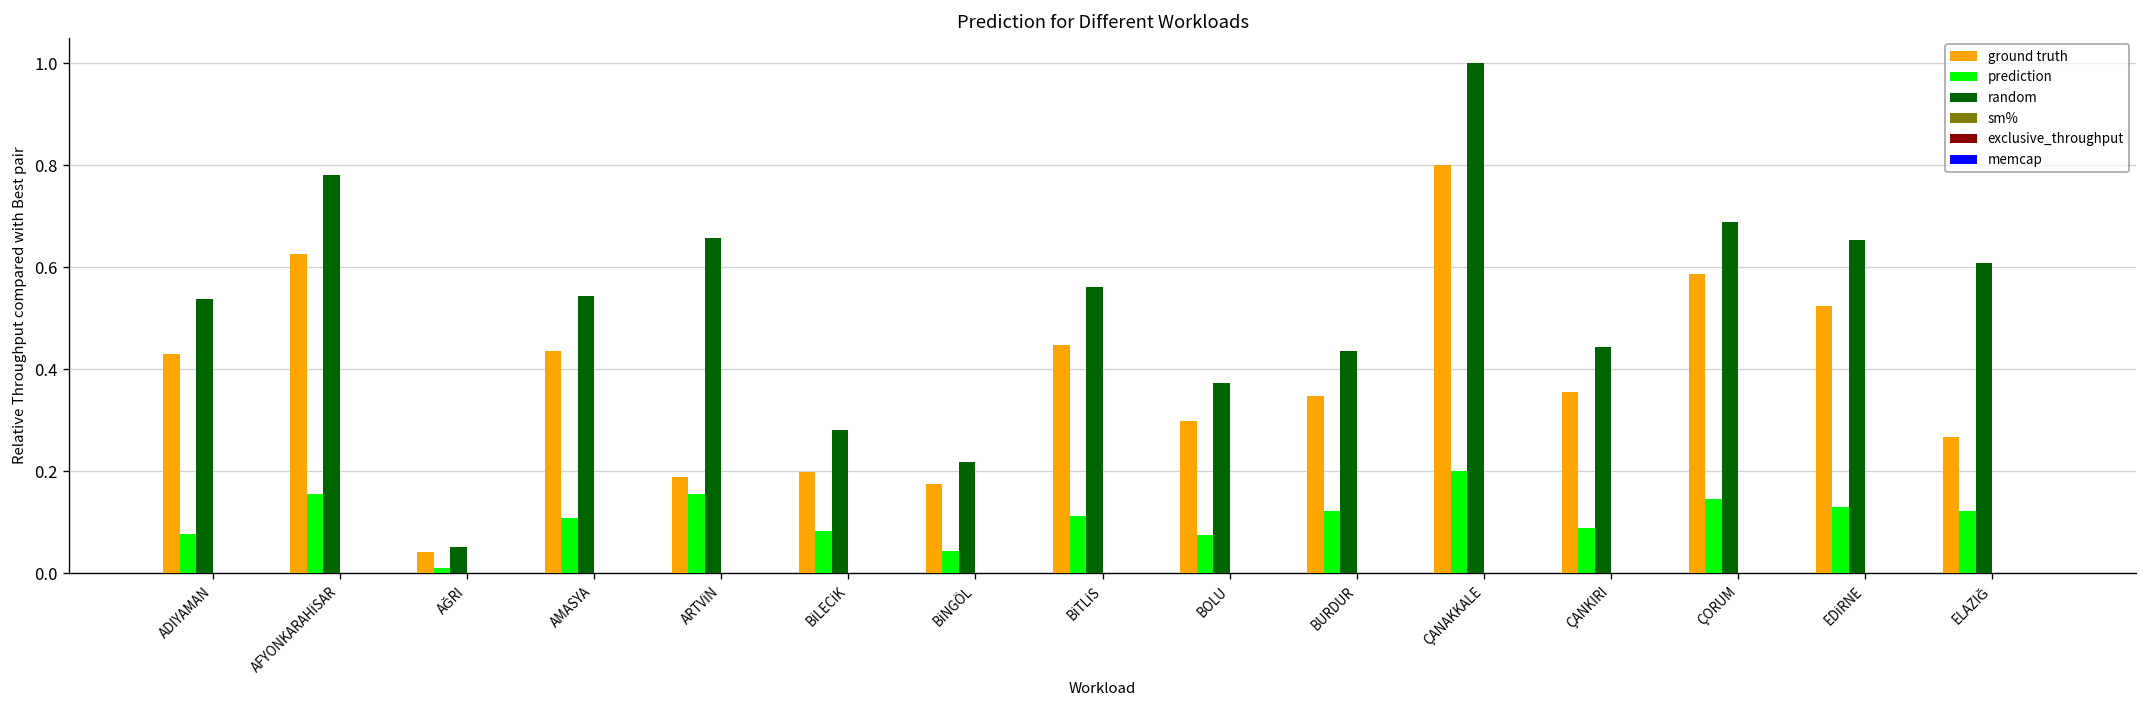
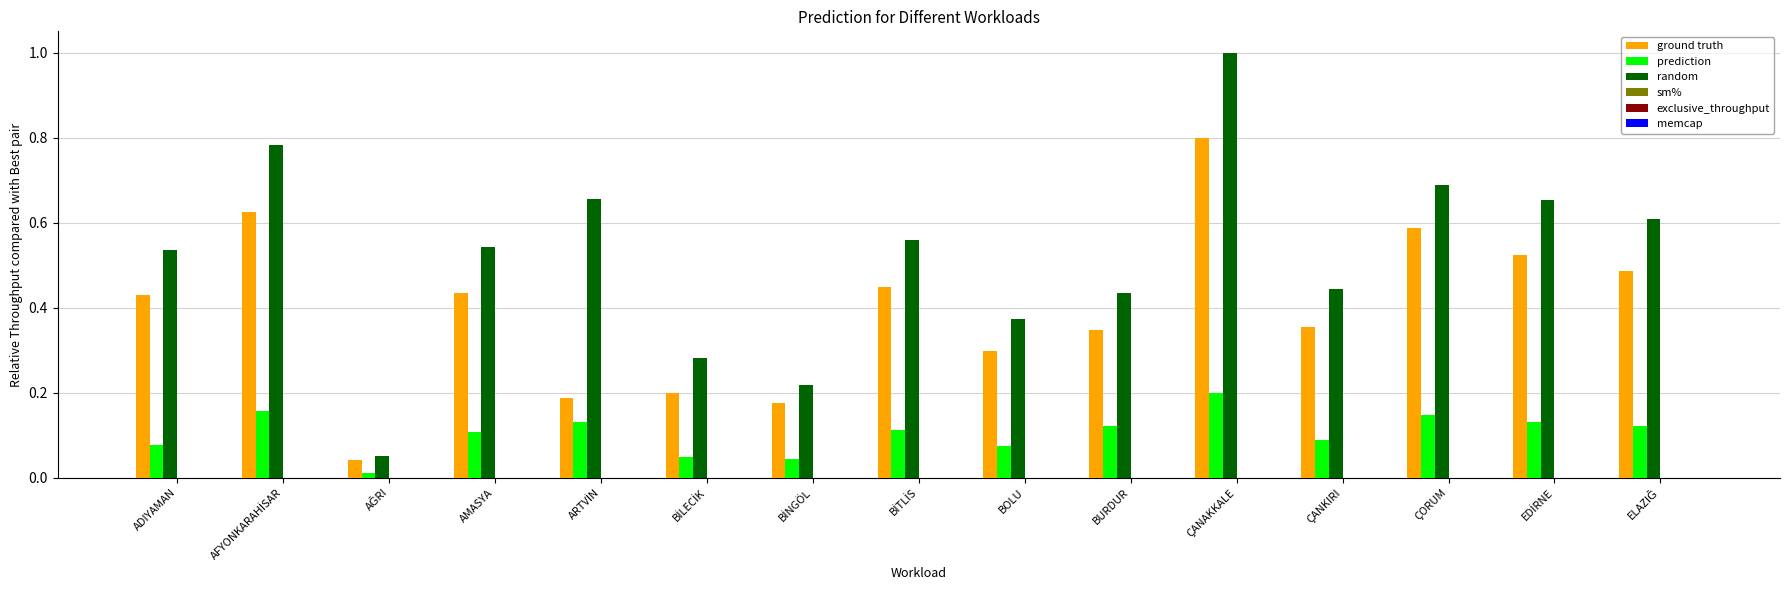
  {
    "ground truth": {
      "ADIYAMAN": 0.43,
      "AFYONKARAHİSAR": 0.63,
      "AĞRI": 0.04,
      "AMASYA": 0.43,
      "ARTVİN": 0.19,
      "BİLECİK": 0.20,
      "BİNGÖL": 0.18,
      "BİTLİS": 0.45,
      "BOLU": 0.30,
      "BURDUR": 0.35,
      "ÇANAKKALE": 0.80,
      "ÇANKIRI": 0.36,
      "ÇORUM": 0.59,
      "EDİRNE": 0.52,
-     "ELAZIĞ": 0.27
+     "ELAZIĞ": 0.49
    },
    "prediction": {
      "ADIYAMAN": 0.08,
      "AFYONKARAHİSAR": 0.16,
      "AĞRI": 0.01,
      "AMASYA": 0.11,
-     "ARTVİN": 0.16,
-     "BİLECİK": 0.08,
+     "ARTVİN": 0.13,
+     "BİLECİK": 0.05,
      "BİNGÖL": 0.04,
      "BİTLİS": 0.11,
      "BOLU": 0.07,
      "BURDUR": 0.12,
      "ÇANAKKALE": 0.20,
      "ÇANKIRI": 0.09,
      "ÇORUM": 0.15,
      "EDİRNE": 0.13,
      "ELAZIĞ": 0.12
    },
    "random": {
      "ADIYAMAN": 0.54,
      "AFYONKARAHİSAR": 0.78,
      "AĞRI": 0.05,
      "AMASYA": 0.54,
      "ARTVİN": 0.66,
      "BİLECİK": 0.28,
      "BİNGÖL": 0.22,
      "BİTLİS": 0.56,
      "BOLU": 0.37,
      "BURDUR": 0.44,
      "ÇANAKKALE": 1.00,
      "ÇANKIRI": 0.44,
      "ÇORUM": 0.69,
      "EDİRNE": 0.65,
      "ELAZIĞ": 0.61
    },
    "sm%": {
      "ADIYAMAN": 0.00,
      "AFYONKARAHİSAR": 0.00,
      "AĞRI": 0.00,
      "AMASYA": 0.00,
      "ARTVİN": 0.00,
      "BİLECİK": 0.00,
      "BİNGÖL": 0.00,
      "BİTLİS": 0.00,
      "BOLU": 0.00,
      "BURDUR": 0.00,
      "ÇANAKKALE": 0.00,
      "ÇANKIRI": 0.00,
      "ÇORUM": 0.00,
      "EDİRNE": 0.00,
      "ELAZIĞ": 0.00
    },
    "exclusive_throughput": {
      "ADIYAMAN": 0.00,
      "AFYONKARAHİSAR": 0.00,
      "AĞRI": 0.00,
      "AMASYA": 0.00,
      "ARTVİN": 0.00,
      "BİLECİK": 0.00,
      "BİNGÖL": 0.00,
      "BİTLİS": 0.00,
      "BOLU": 0.00,
      "BURDUR": 0.00,
      "ÇANAKKALE": 0.00,
      "ÇANKIRI": 0.00,
      "ÇORUM": 0.00,
      "EDİRNE": 0.00,
      "ELAZIĞ": 0.00
    },
    "memcap": {
      "ADIYAMAN": 0.00,
      "AFYONKARAHİSAR": 0.00,
      "AĞRI": 0.00,
      "AMASYA": 0.00,
      "ARTVİN": 0.00,
      "BİLECİK": 0.00,
      "BİNGÖL": 0.00,
      "BİTLİS": 0.00,
      "BOLU": 0.00,
      "BURDUR": 0.00,
      "ÇANAKKALE": 0.00,
      "ÇANKIRI": 0.00,
      "ÇORUM": 0.00,
      "EDİRNE": 0.00,
      "ELAZIĞ": 0.00
    }
  }
